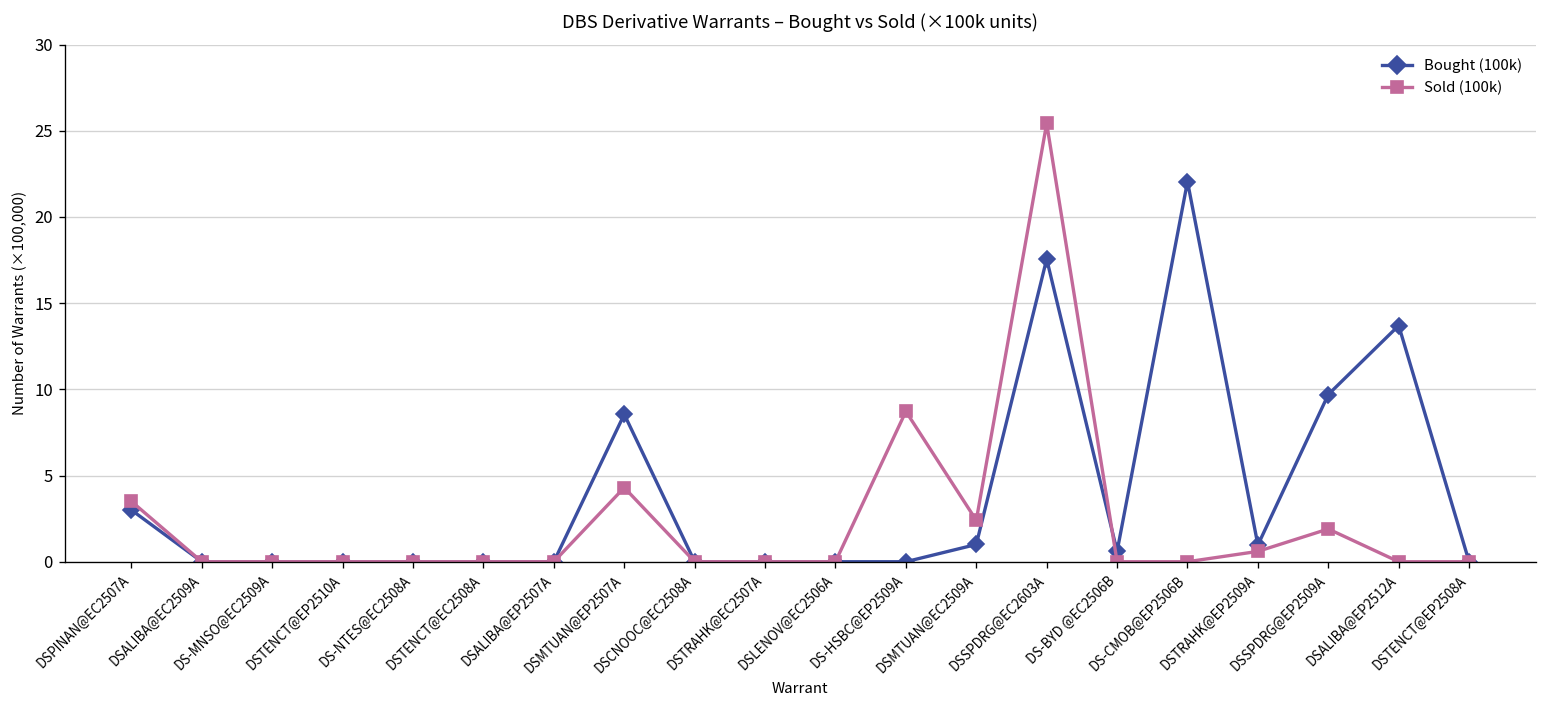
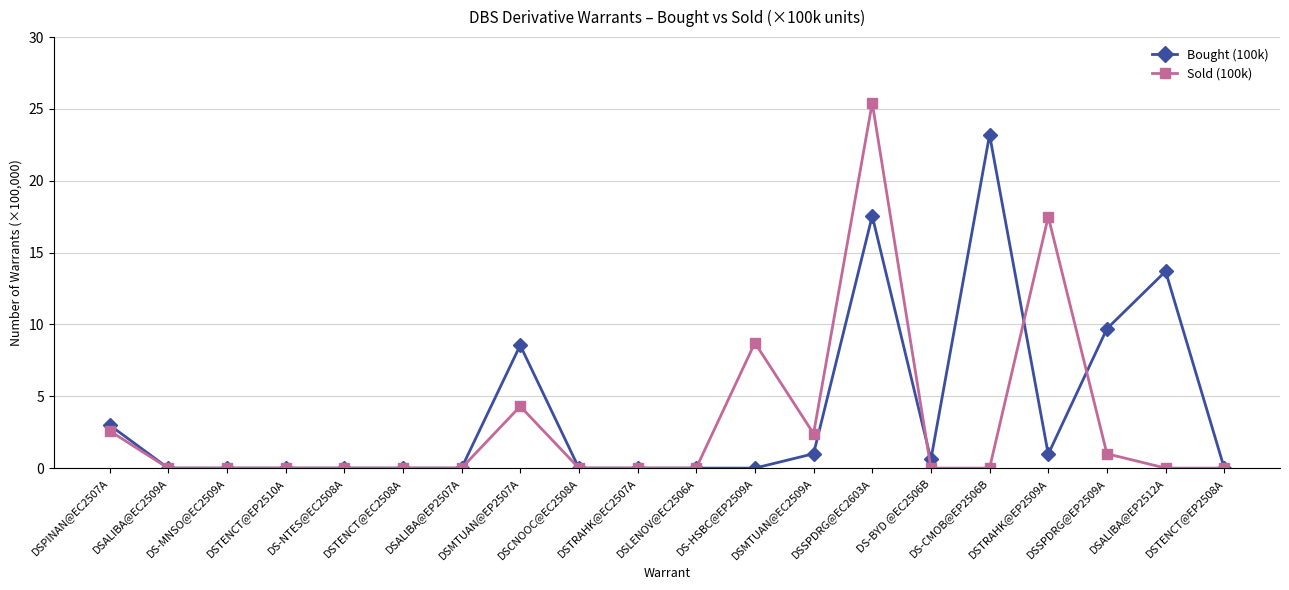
  {
    "Bought (100k)": {
      "DSPINAN@EC2507A": 3.0,
      "DSMTUAN@EP2507A": 8.6,
      "DS-HSBC@EP2509A": 0.0,
      "DSMTUAN@EC2509A": 1.0,
      "DSSPDRG@EC2603A": 17.6,
      "DS-BYD @EC2506B": 0.6,
-     "DS-CMOB@EP2506B": 22.1,
+     "DS-CMOB@EP2506B": 23.2,
      "DSTRAHK@EP2509A": 1.0,
      "DSSPDRG@EP2509A": 9.7,
      "DSALIBA@EP2512A": 13.7
    },
    "Sold (100k)": {
-     "DSPINAN@EC2507A": 3.5,
+     "DSPINAN@EC2507A": 2.6,
      "DSMTUAN@EP2507A": 4.3,
      "DS-HSBC@EP2509A": 8.7,
      "DSMTUAN@EC2509A": 2.4,
      "DSSPDRG@EC2603A": 25.4,
      "DS-BYD @EC2506B": 0.0,
      "DS-CMOB@EP2506B": 0.0,
-     "DSTRAHK@EP2509A": 0.6,
-     "DSSPDRG@EP2509A": 1.9,
+     "DSTRAHK@EP2509A": 17.5,
+     "DSSPDRG@EP2509A": 1.0,
      "DSALIBA@EP2512A": 0.0
    }
  }
